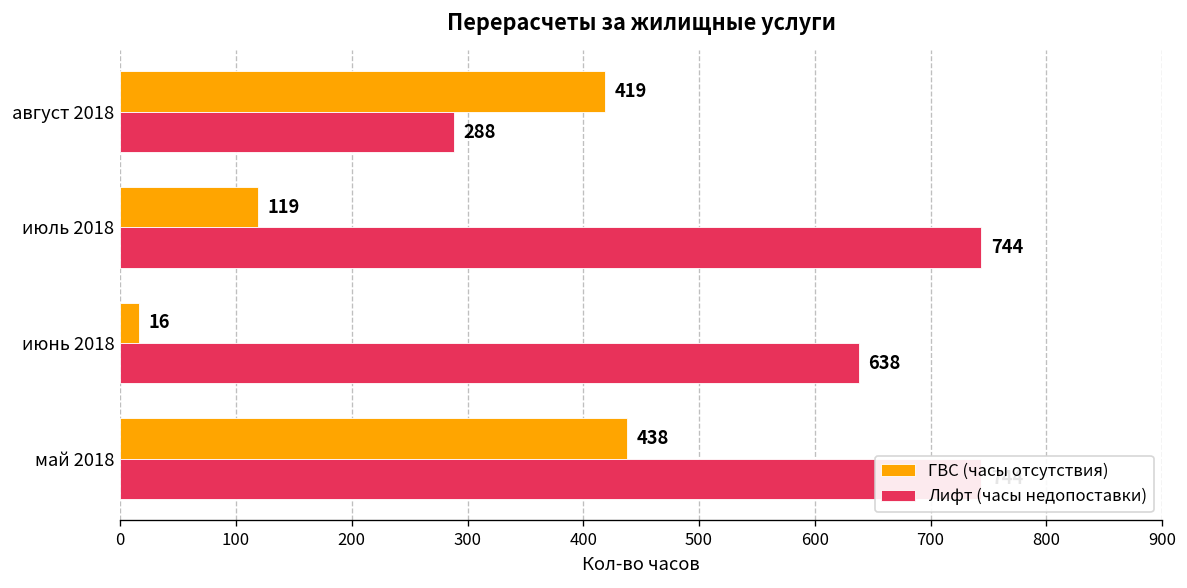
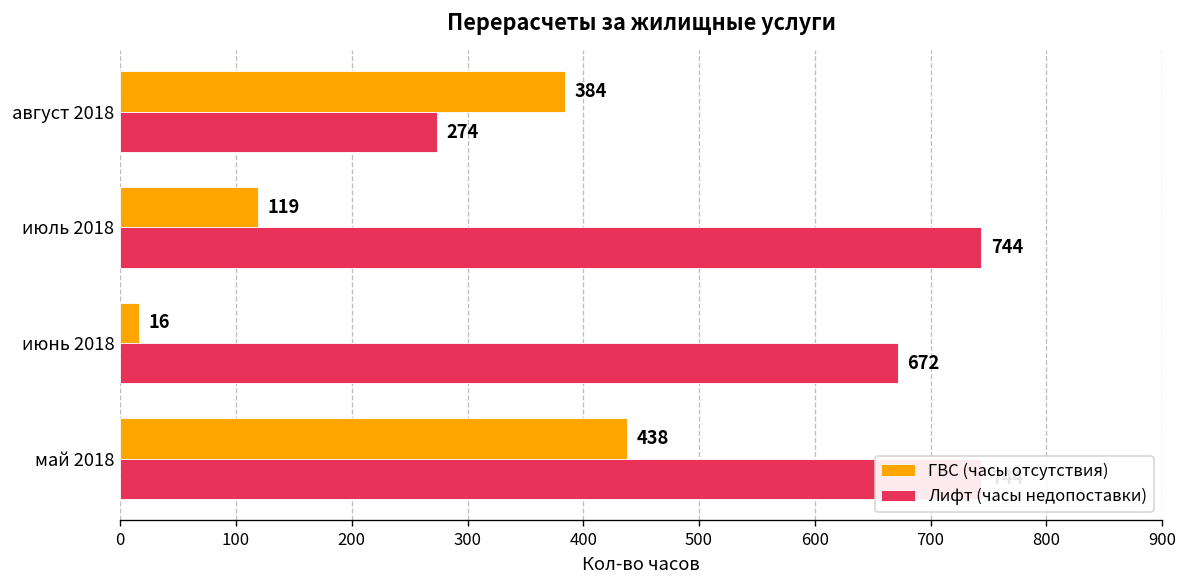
  {
    "ГВС (часы отсутствия)": {
-     "август 2018": 419,
+     "август 2018": 384,
      "июль 2018": 119,
      "июнь 2018": 16,
      "май 2018": 438
    },
    "Лифт (часы недопоставки)": {
-     "август 2018": 288,
+     "август 2018": 274,
      "июль 2018": 744,
-     "июнь 2018": 638
+     "июнь 2018": 672
    }
  }
